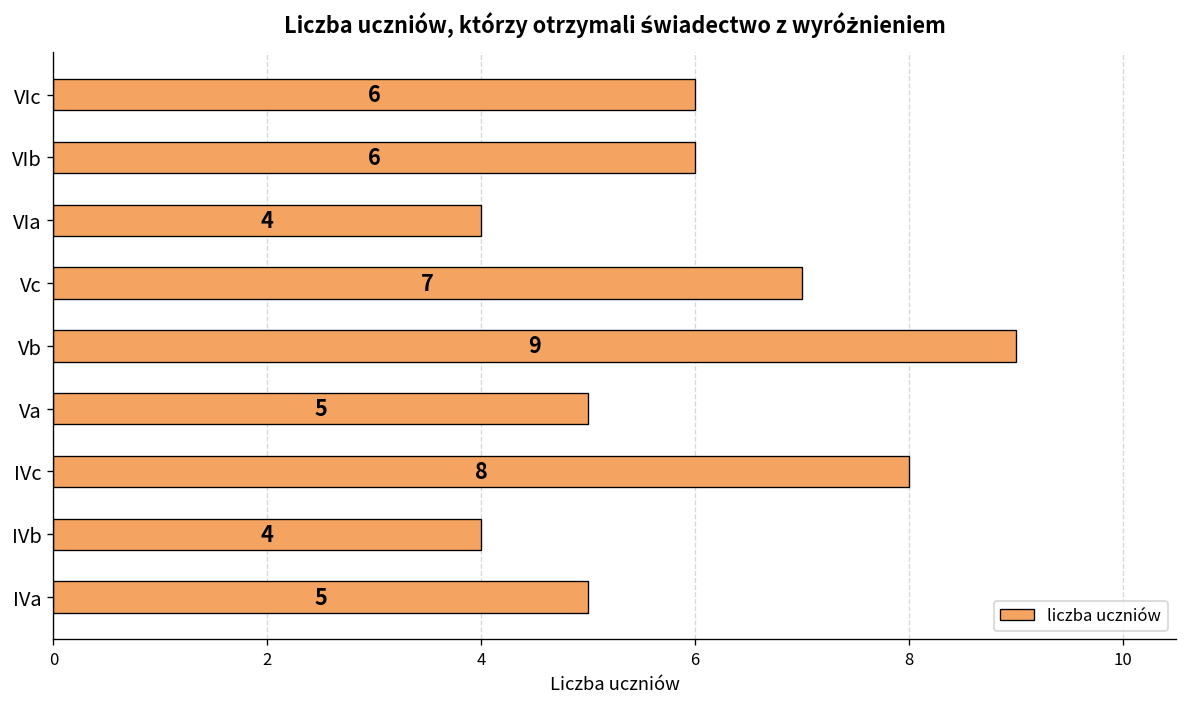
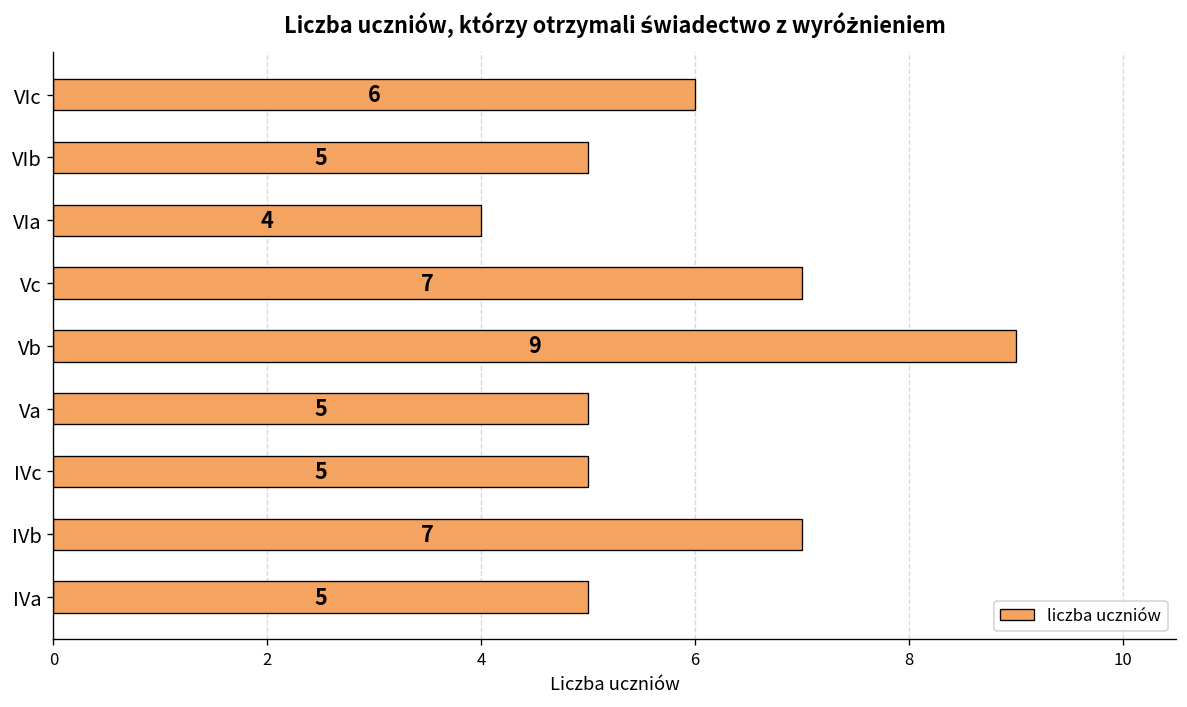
  {
    "VIc": 6,
-   "VIb": 6,
+   "VIb": 5,
    "VIa": 4,
    "Vc": 7,
    "Vb": 9,
    "Va": 5,
-   "IVc": 8,
-   "IVb": 4,
+   "IVc": 5,
+   "IVb": 7,
    "IVa": 5
  }
